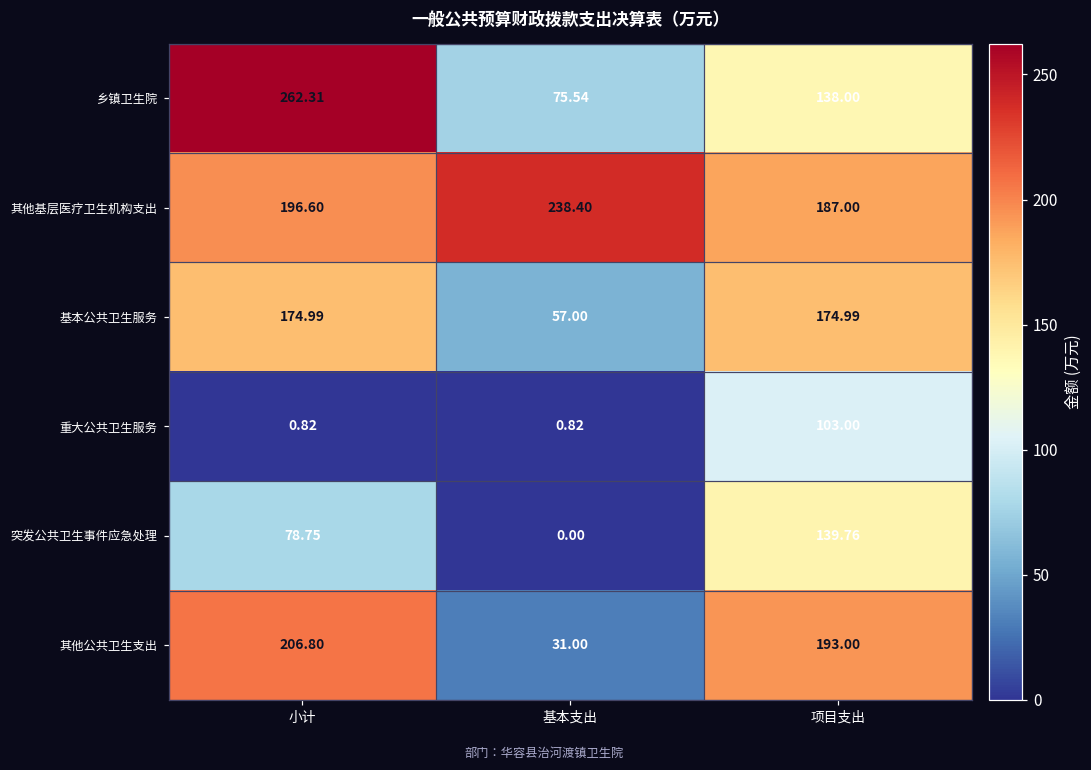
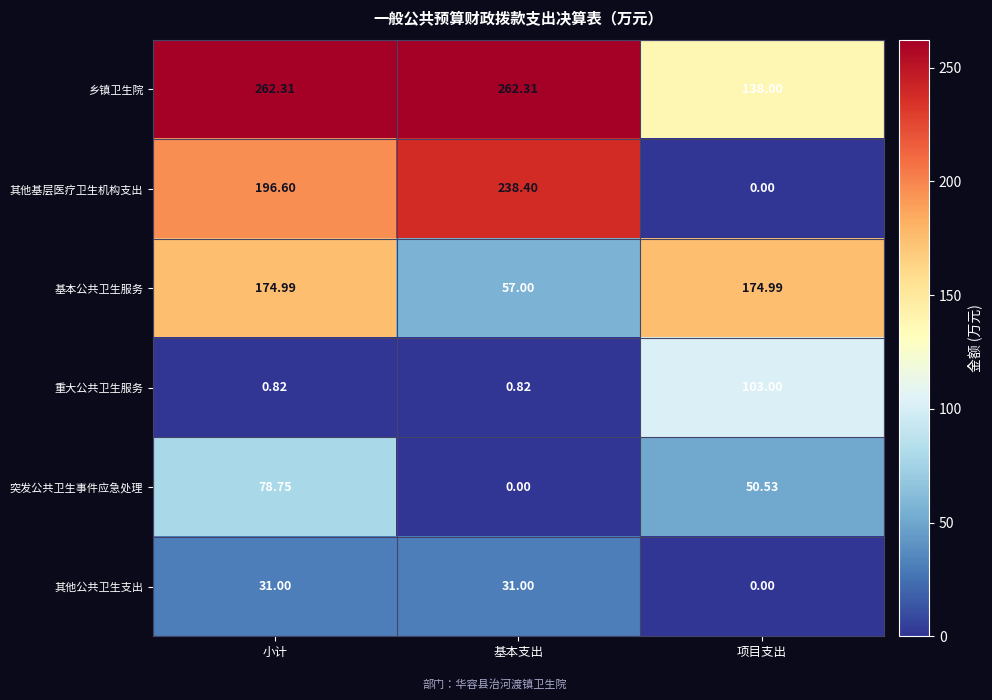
  {
    "乡镇卫生院": {
      "小计": 262.31,
-     "基本支出": 75.54,
+     "基本支出": 262.31,
      "项目支出": 138.00
    },
    "其他基层医疗卫生机构支出": {
      "小计": 196.60,
      "基本支出": 238.40,
-     "项目支出": 187.00
+     "项目支出": 0.00
    },
    "基本公共卫生服务": {
      "小计": 174.99,
      "基本支出": 57.00,
      "项目支出": 174.99
    },
    "重大公共卫生服务": {
      "小计": 0.82,
      "基本支出": 0.82
    },
    "突发公共卫生事件应急处理": {
      "小计": 78.75,
      "基本支出": 0.00,
-     "项目支出": 139.76
+     "项目支出": 50.53
    },
    "其他公共卫生支出": {
-     "小计": 206.80,
+     "小计": 31.00,
      "基本支出": 31.00,
-     "项目支出": 193.00
+     "项目支出": 0.00
    }
  }
